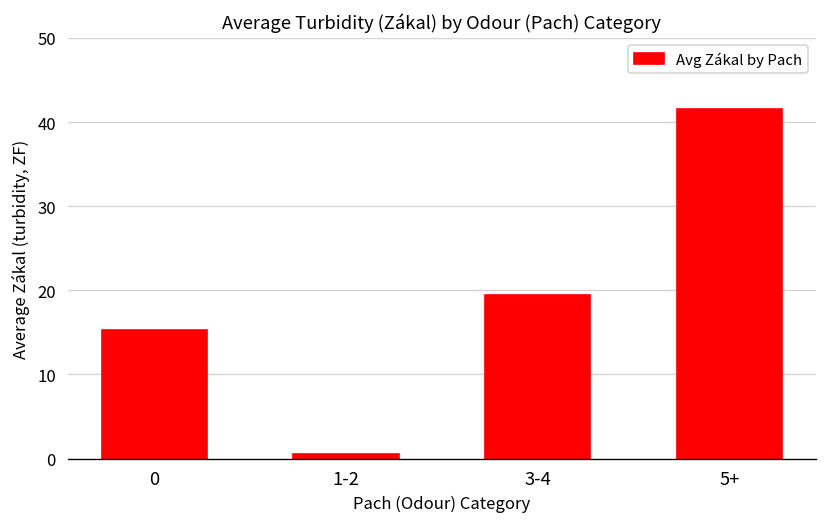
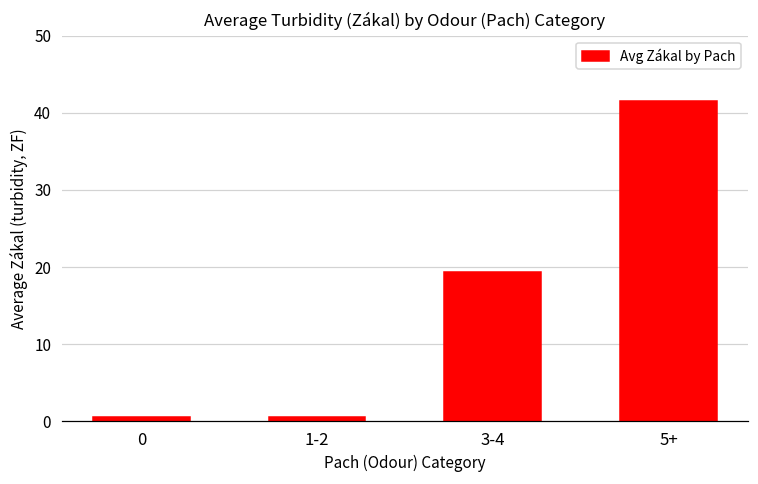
  {
-   "0": 15,
+   "0": 1,
    "1-2": 1,
    "3-4": 19,
    "5+": 42
  }
